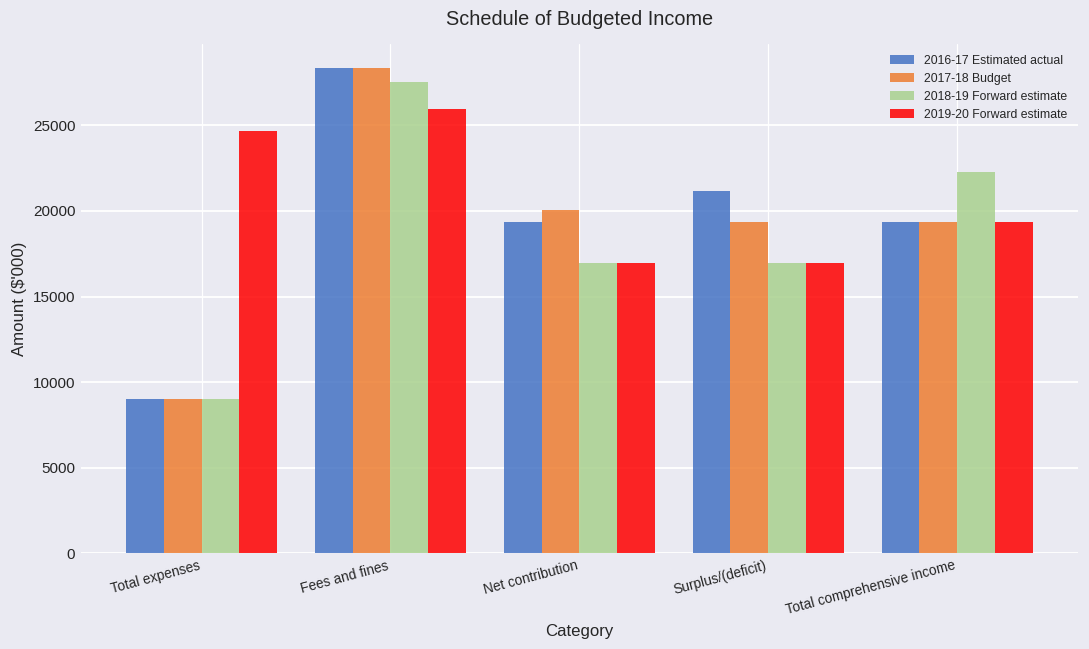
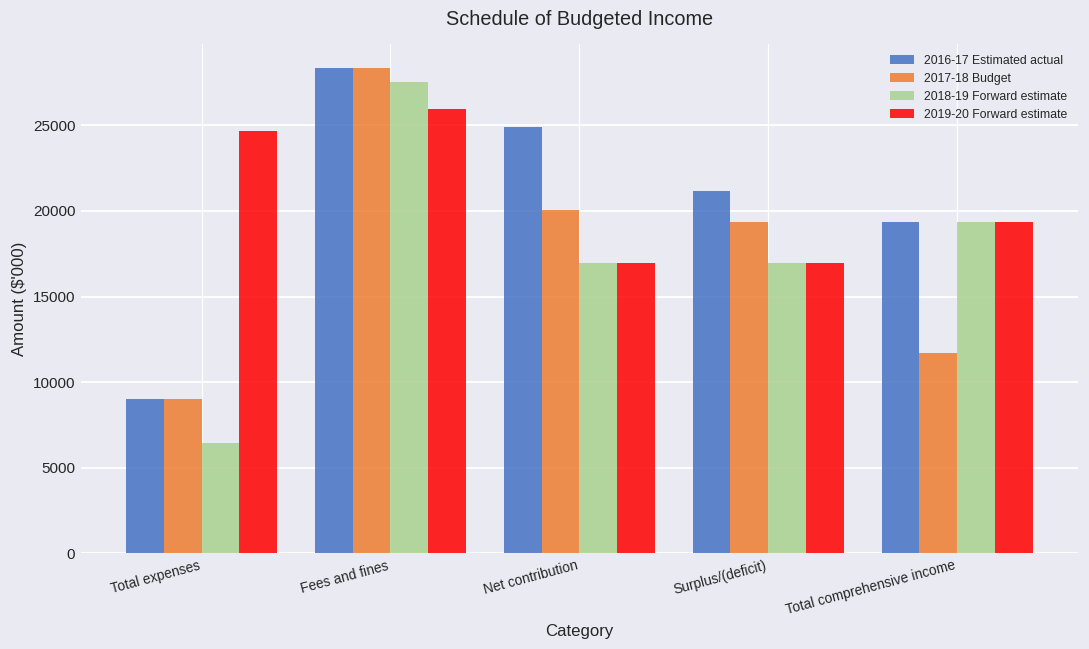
  {
    "2016-17 Estimated actual": {
      "Total expenses": 9000,
      "Fees and fines": 28400,
-     "Net contribution": 19400,
+     "Net contribution": 24900,
      "Surplus/(deficit)": 21200,
      "Total comprehensive income": 19400
    },
    "2017-18 Budget": {
      "Total expenses": 9000,
      "Fees and fines": 28400,
      "Net contribution": 20000,
      "Surplus/(deficit)": 19400,
-     "Total comprehensive income": 19400
+     "Total comprehensive income": 11700
    },
    "2018-19 Forward estimate": {
-     "Total expenses": 9000,
+     "Total expenses": 6400,
      "Fees and fines": 27500,
      "Net contribution": 17000,
      "Surplus/(deficit)": 17000,
-     "Total comprehensive income": 22300
+     "Total comprehensive income": 19400
    },
    "2019-20 Forward estimate": {
      "Total expenses": 24700,
      "Fees and fines": 26000,
      "Net contribution": 17000,
      "Surplus/(deficit)": 17000,
      "Total comprehensive income": 19400
    }
  }
